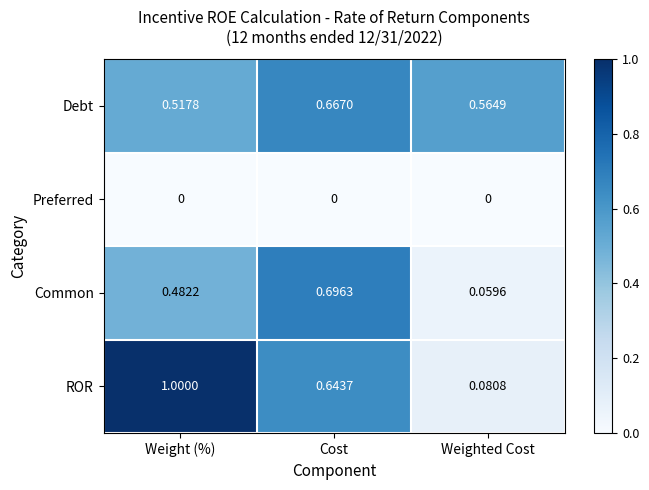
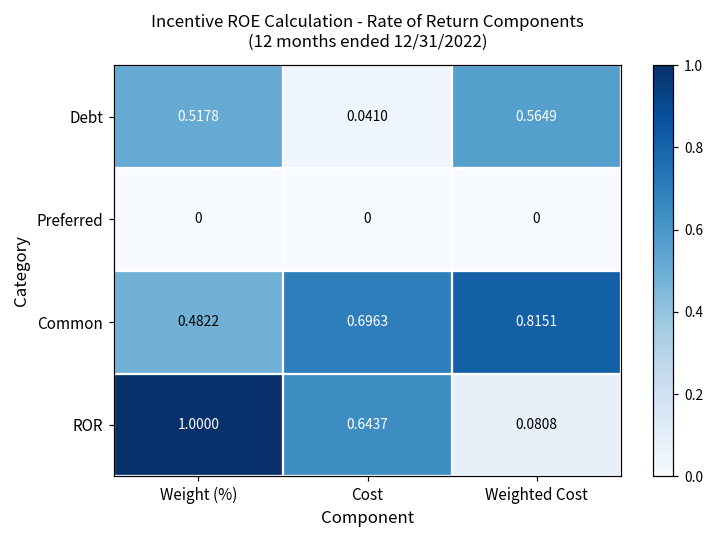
  {
    "Debt": {
      "Weight (%)": 0.5178,
-     "Cost": 0.6670,
+     "Cost": 0.0410,
      "Weighted Cost": 0.5649
    },
    "Preferred": {
      "Weight (%)": 0,
      "Cost": 0,
      "Weighted Cost": 0
    },
    "Common": {
      "Weight (%)": 0.4822,
      "Cost": 0.6963,
-     "Weighted Cost": 0.0596
+     "Weighted Cost": 0.8151
    },
    "ROR": {
      "Weight (%)": 1.0000,
      "Cost": 0.6437,
      "Weighted Cost": 0.0808
    }
  }
